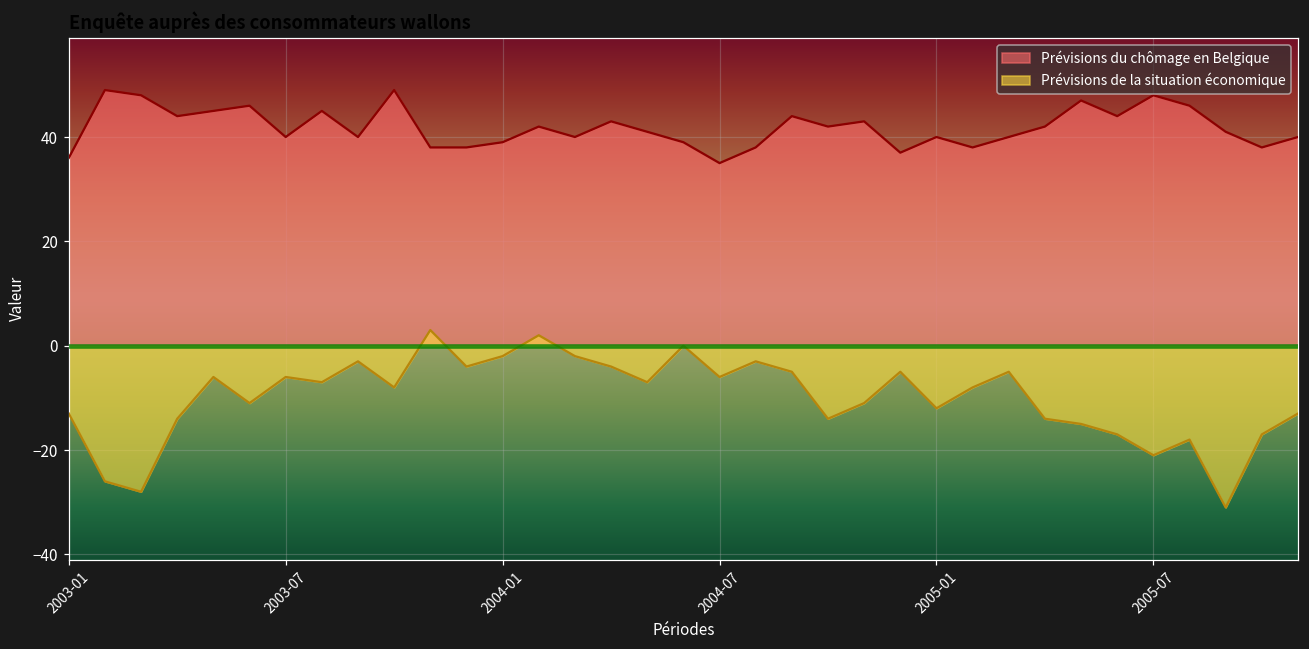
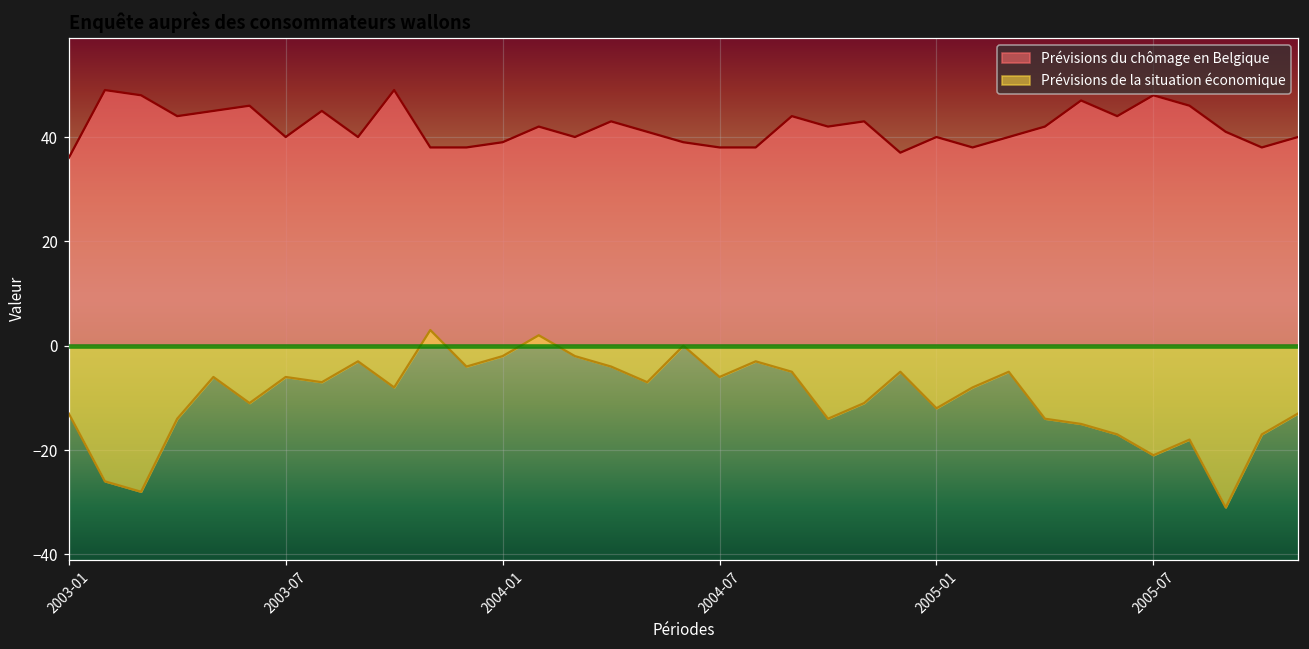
  {
    "Prévisions du chômage en Belgique": {
      "2003-01": 36,
      "2003-07": 40,
      "2004-01": 39,
-     "2004-07": 35,
+     "2004-07": 38,
      "2005-01": 40,
      "2005-07": 48
    }
  }
